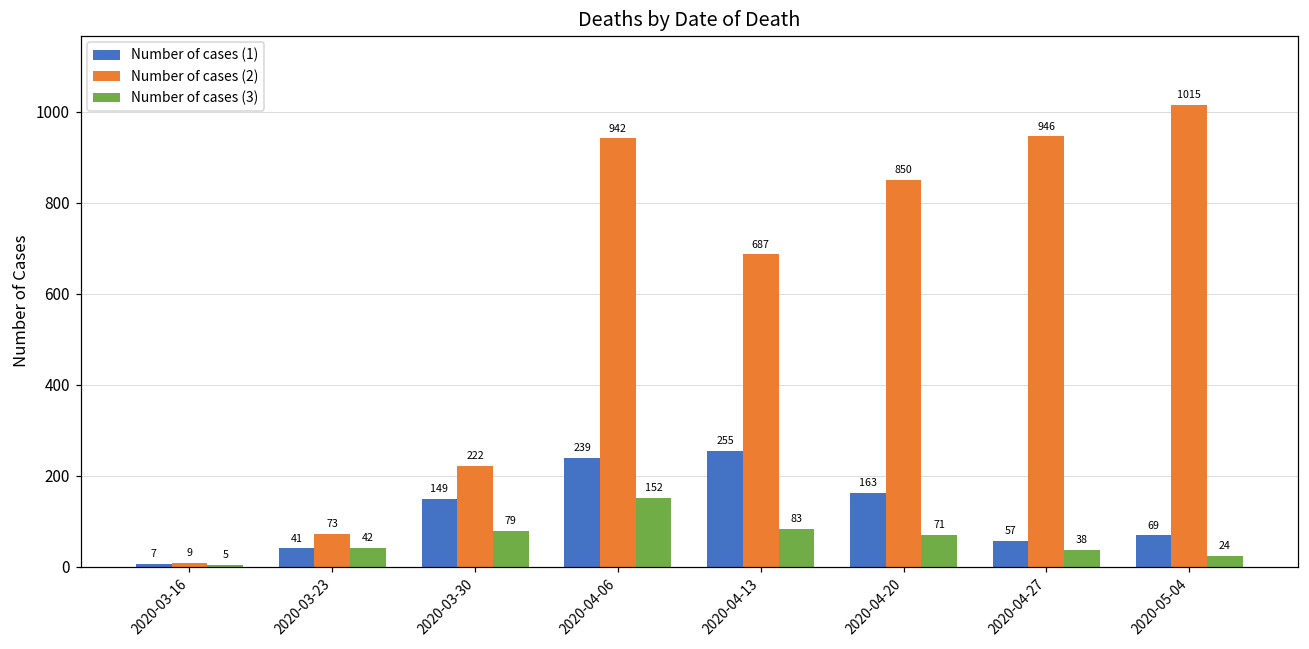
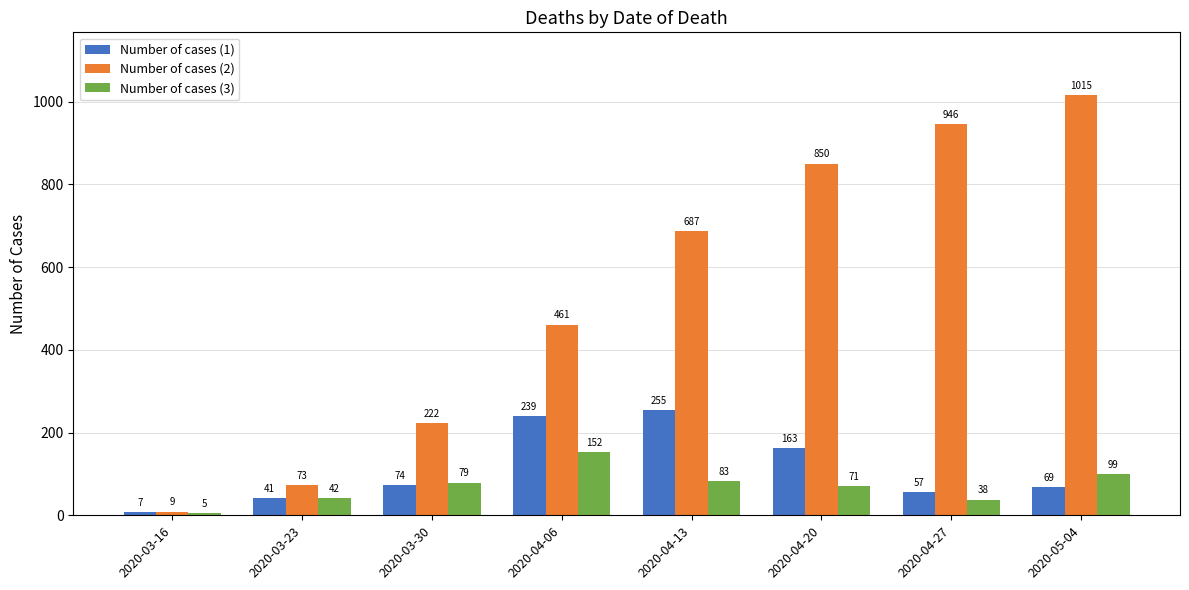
  {
    "Number of cases (1)": {
      "2020-03-16": 7,
      "2020-03-23": 41,
-     "2020-03-30": 149,
+     "2020-03-30": 74,
      "2020-04-06": 239,
      "2020-04-13": 255,
      "2020-04-20": 163,
      "2020-04-27": 57,
      "2020-05-04": 69
    },
    "Number of cases (2)": {
      "2020-03-16": 9,
      "2020-03-23": 73,
      "2020-03-30": 222,
-     "2020-04-06": 942,
+     "2020-04-06": 461,
      "2020-04-13": 687,
      "2020-04-20": 850,
      "2020-04-27": 946,
      "2020-05-04": 1015
    },
    "Number of cases (3)": {
      "2020-03-16": 5,
      "2020-03-23": 42,
      "2020-03-30": 79,
      "2020-04-06": 152,
      "2020-04-13": 83,
      "2020-04-20": 71,
      "2020-04-27": 38,
-     "2020-05-04": 24
+     "2020-05-04": 99
    }
  }
